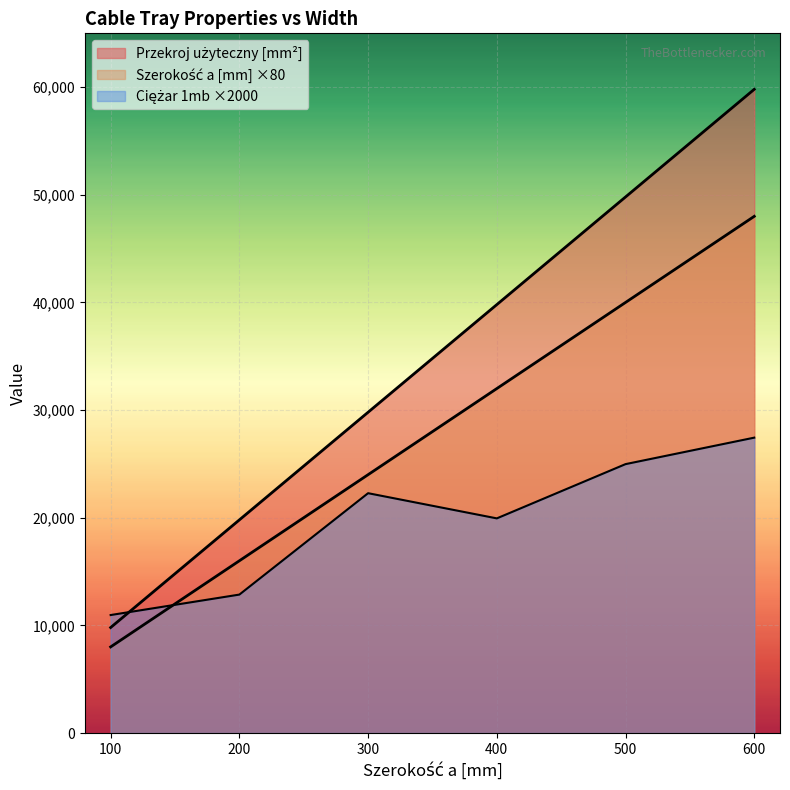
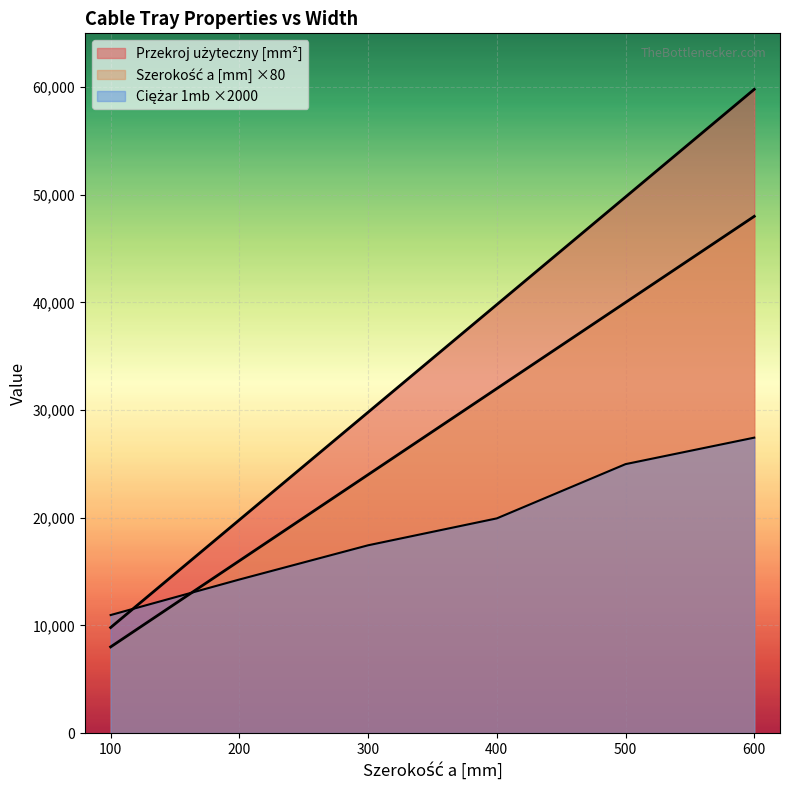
  {
    "Ciężar 1mb ×2000": {
      "100": "11,000",
-     "200": "12,900",
-     "300": "22,300",
+     "200": "14,300",
+     "300": "17,400",
      "400": "19,900",
      "500": "25,000",
      "600": "27,400"
    }
  }
